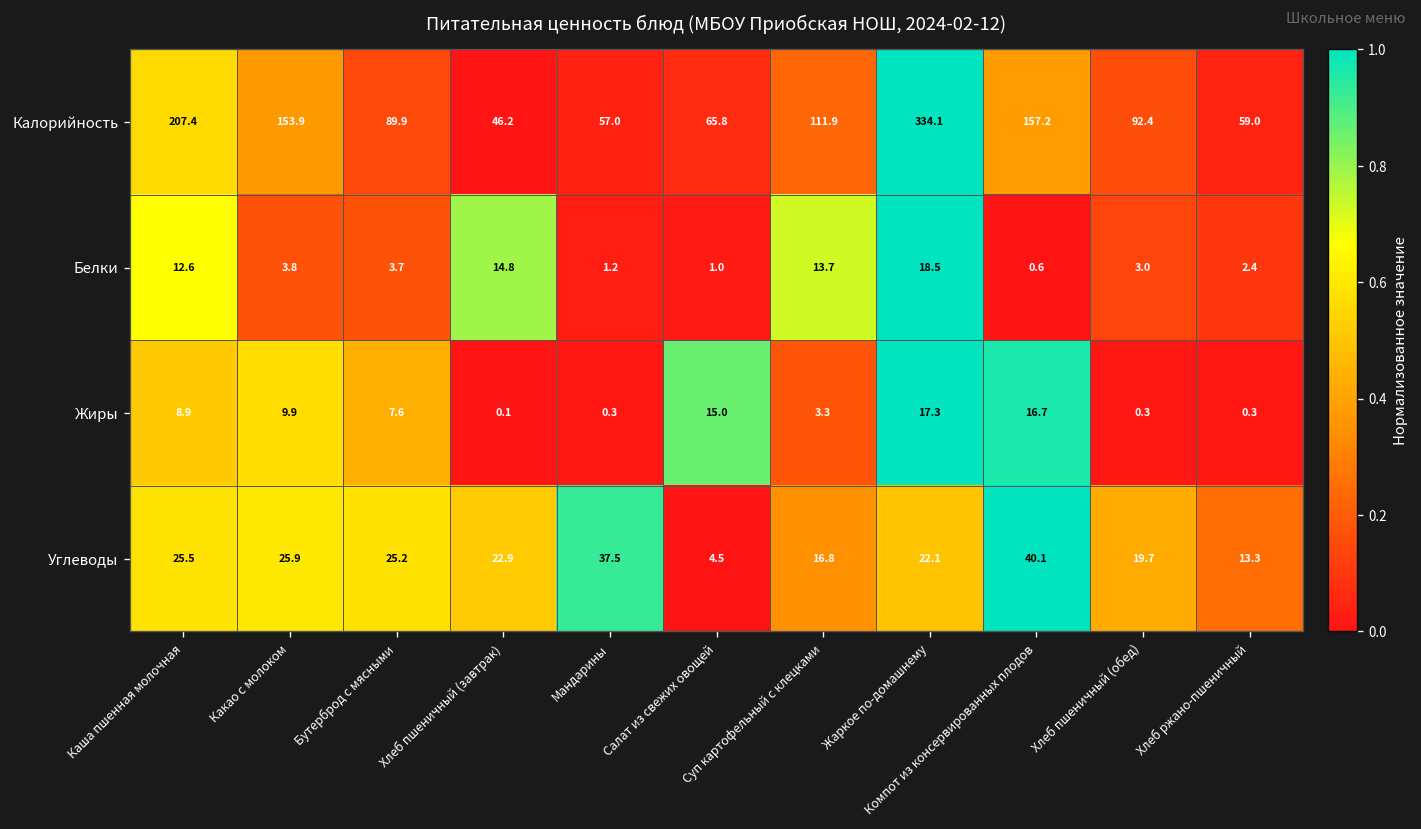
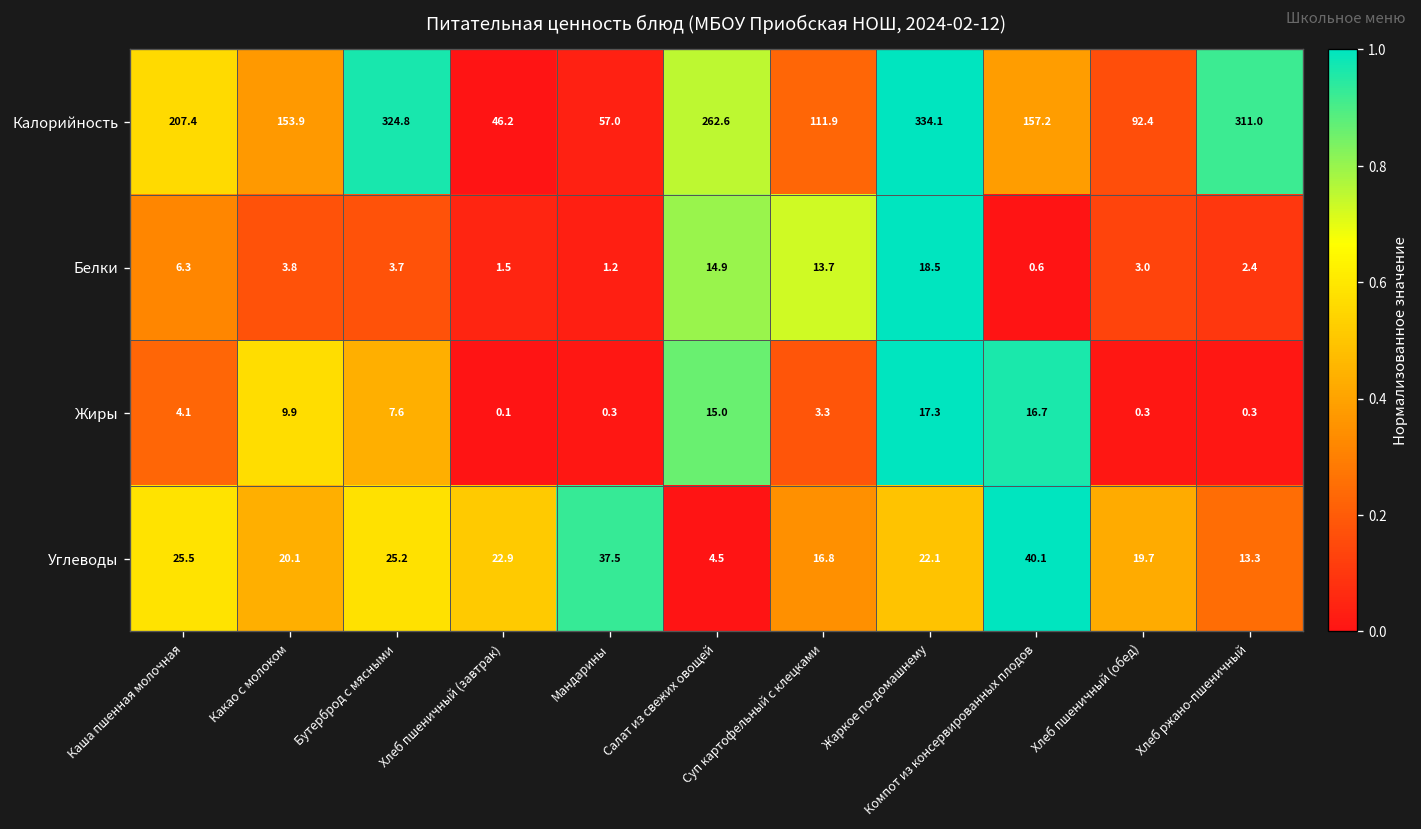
  {
    "Калорийность": {
      "Каша пшенная молочная": 207.4,
      "Какао с молоком": 153.9,
-     "Бутерброд с мясными": 89.9,
+     "Бутерброд с мясными": 324.8,
      "Хлеб пшеничный (завтрак)": 46.2,
      "Мандарины": 57.0,
-     "Салат из свежих овощей": 65.8,
+     "Салат из свежих овощей": 262.6,
      "Суп картофельный с клецками": 111.9,
      "Жаркое по-домашнему": 334.1,
      "Компот из консервированных плодов": 157.2,
      "Хлеб пшеничный (обед)": 92.4,
-     "Хлеб ржано-пшеничный": 59.0
+     "Хлеб ржано-пшеничный": 311.0
    },
    "Белки": {
-     "Каша пшенная молочная": 12.6,
+     "Каша пшенная молочная": 6.3,
      "Какао с молоком": 3.8,
      "Бутерброд с мясными": 3.7,
-     "Хлеб пшеничный (завтрак)": 14.8,
+     "Хлеб пшеничный (завтрак)": 1.5,
      "Мандарины": 1.2,
-     "Салат из свежих овощей": 1.0,
+     "Салат из свежих овощей": 14.9,
      "Суп картофельный с клецками": 13.7,
      "Жаркое по-домашнему": 18.5,
      "Компот из консервированных плодов": 0.6,
      "Хлеб пшеничный (обед)": 3.0,
      "Хлеб ржано-пшеничный": 2.4
    },
    "Жиры": {
-     "Каша пшенная молочная": 8.9,
+     "Каша пшенная молочная": 4.1,
      "Какао с молоком": 9.9,
      "Бутерброд с мясными": 7.6,
      "Хлеб пшеничный (завтрак)": 0.1,
      "Мандарины": 0.3,
      "Салат из свежих овощей": 15.0,
      "Суп картофельный с клецками": 3.3,
      "Жаркое по-домашнему": 17.3,
      "Компот из консервированных плодов": 16.7,
      "Хлеб пшеничный (обед)": 0.3,
      "Хлеб ржано-пшеничный": 0.3
    },
    "Углеводы": {
      "Каша пшенная молочная": 25.5,
-     "Какао с молоком": 25.9,
+     "Какао с молоком": 20.1,
      "Бутерброд с мясными": 25.2,
      "Хлеб пшеничный (завтрак)": 22.9,
      "Мандарины": 37.5,
      "Салат из свежих овощей": 4.5,
      "Суп картофельный с клецками": 16.8,
      "Жаркое по-домашнему": 22.1,
      "Компот из консервированных плодов": 40.1,
      "Хлеб пшеничный (обед)": 19.7,
      "Хлеб ржано-пшеничный": 13.3
    }
  }
